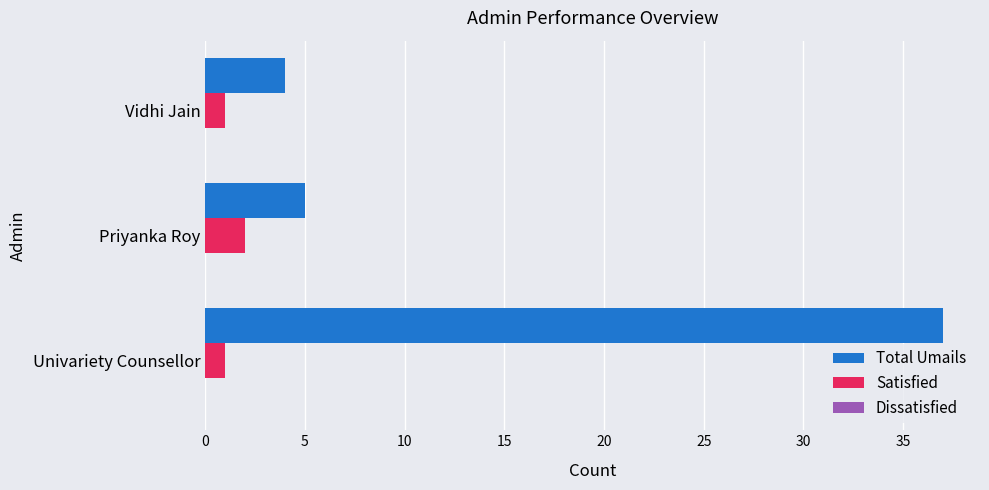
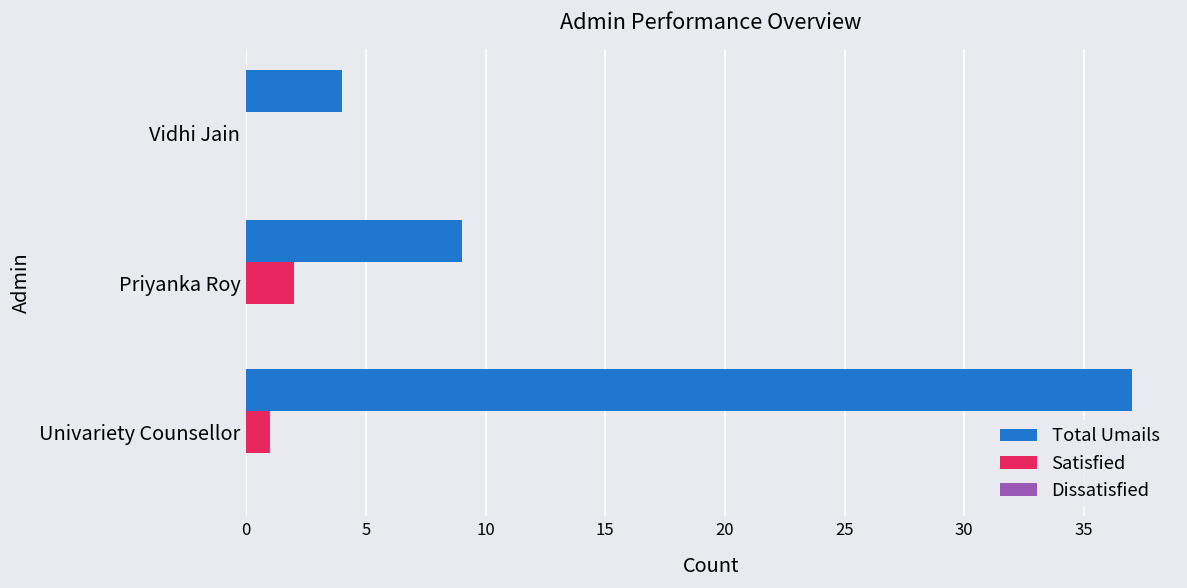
  {
    "Total Umails": {
      "Vidhi Jain": 4,
-     "Priyanka Roy": 5,
+     "Priyanka Roy": 9,
      "Univariety Counsellor": 37
    },
    "Satisfied": {
-     "Vidhi Jain": 1,
+     "Vidhi Jain": 0,
      "Priyanka Roy": 2,
      "Univariety Counsellor": 1
    },
    "Dissatisfied": {
      "Vidhi Jain": 0,
      "Priyanka Roy": 0,
      "Univariety Counsellor": 0
    }
  }
